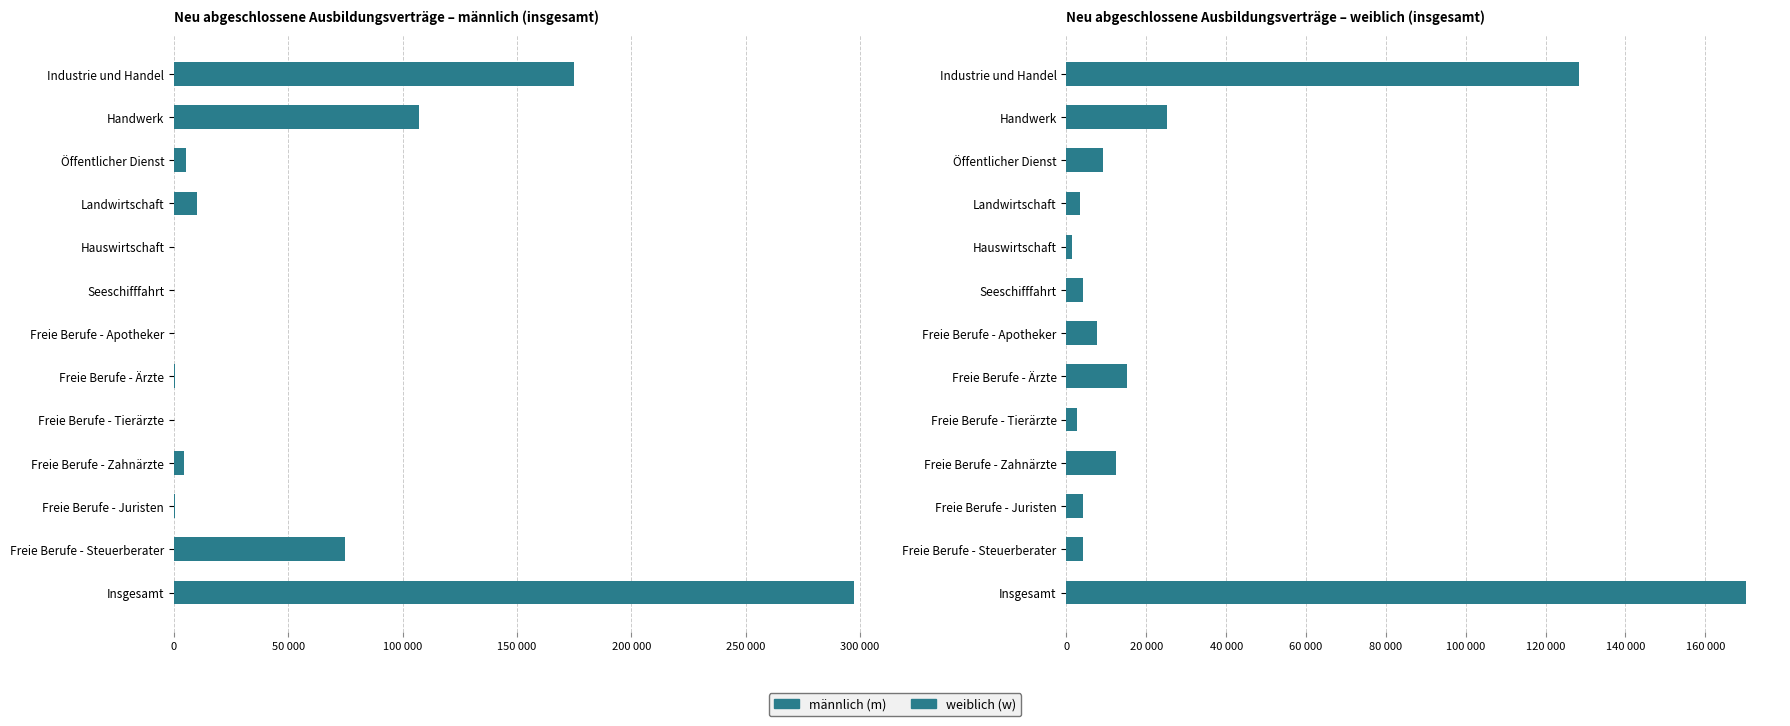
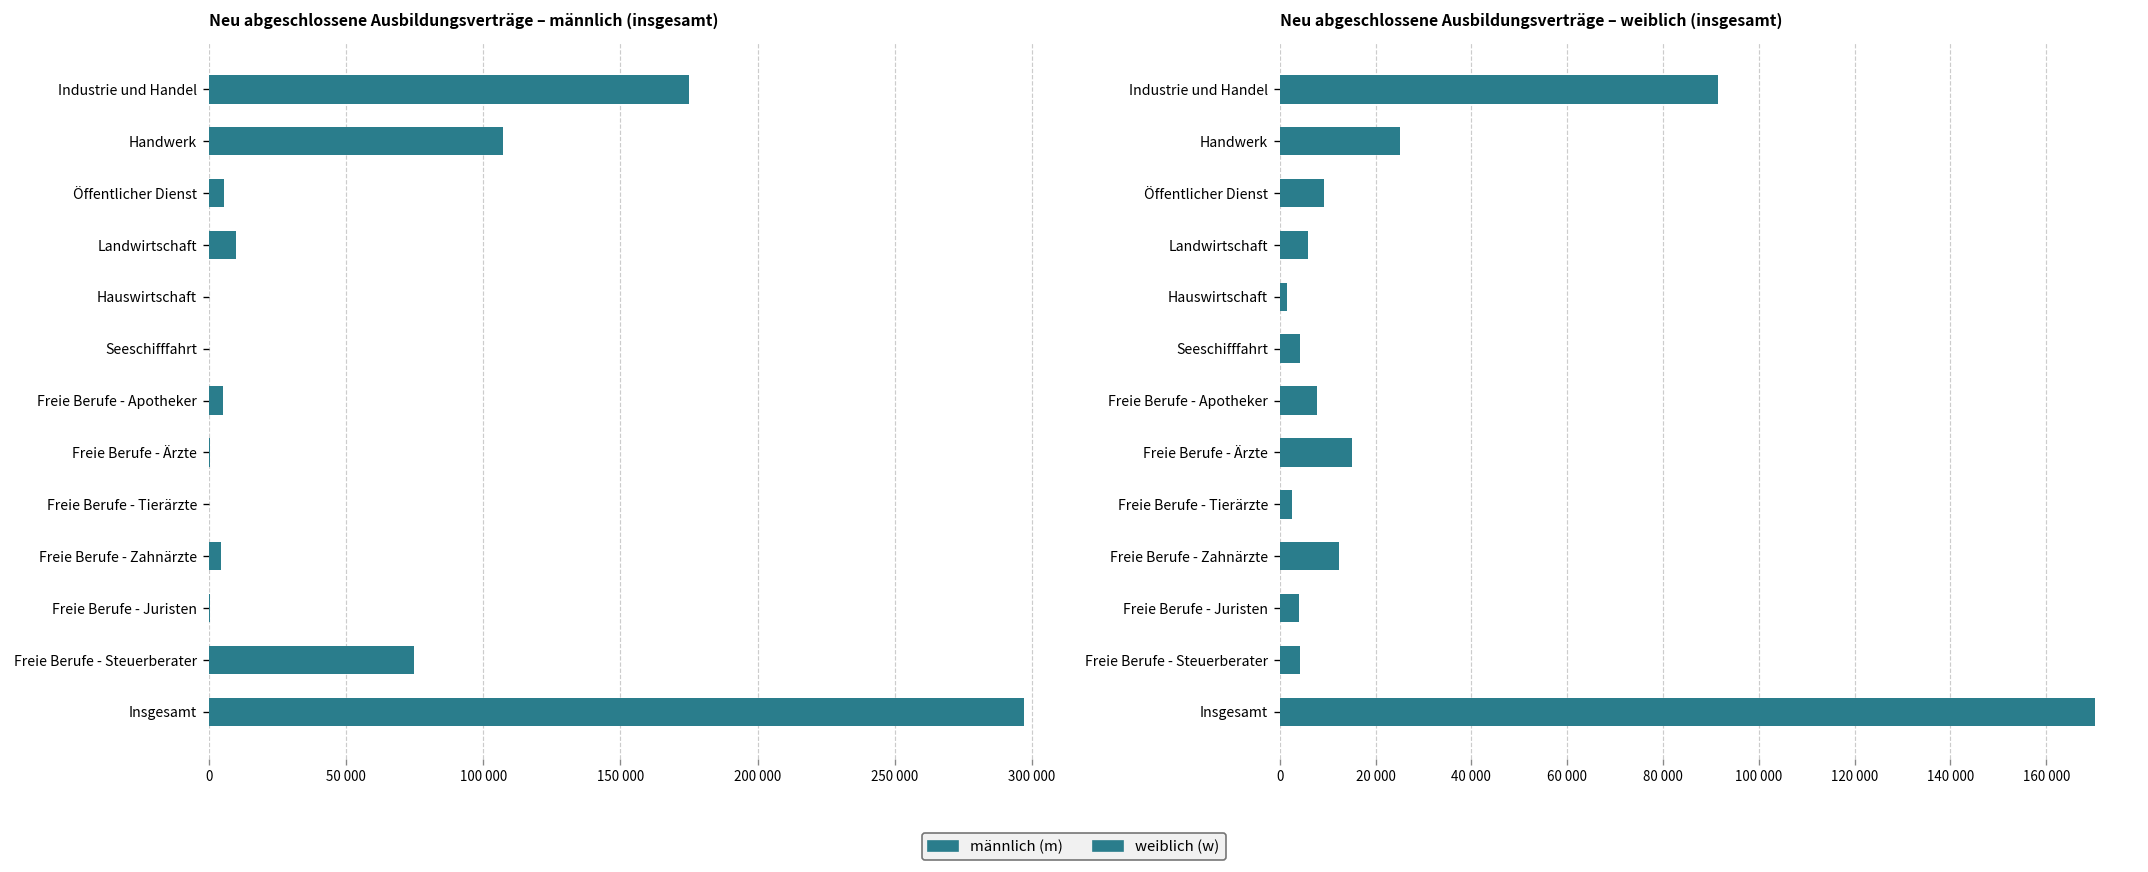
  {
    "Neu abgeschlossene Ausbildungsverträge – männlich (insgesamt)": {
      "Industrie und Handel": 175000,
      "Handwerk": 107000,
      "Öffentlicher Dienst": 5000,
      "Landwirtschaft": 10000,
-     "Freie Berufe - Apotheker": 0,
+     "Freie Berufe - Apotheker": 5000,
      "Freie Berufe - Zahnärzte": 5000,
      "Freie Berufe - Steuerberater": 75000,
      "Insgesamt": 297000
    },
    "Neu abgeschlossene Ausbildungsverträge – weiblich (insgesamt)": {
-     "Industrie und Handel": 128000,
+     "Industrie und Handel": 92000,
      "Handwerk": 25000,
      "Öffentlicher Dienst": 9000,
-     "Landwirtschaft": 3000,
+     "Landwirtschaft": 6000,
      "Hauswirtschaft": 1000,
      "Seeschifffahrt": 4000,
      "Freie Berufe - Apotheker": 8000,
      "Freie Berufe - Ärzte": 15000,
      "Freie Berufe - Tierärzte": 3000,
      "Freie Berufe - Zahnärzte": 12000,
      "Freie Berufe - Juristen": 4000,
      "Freie Berufe - Steuerberater": 4000,
      "Insgesamt": 170000
    }
  }
